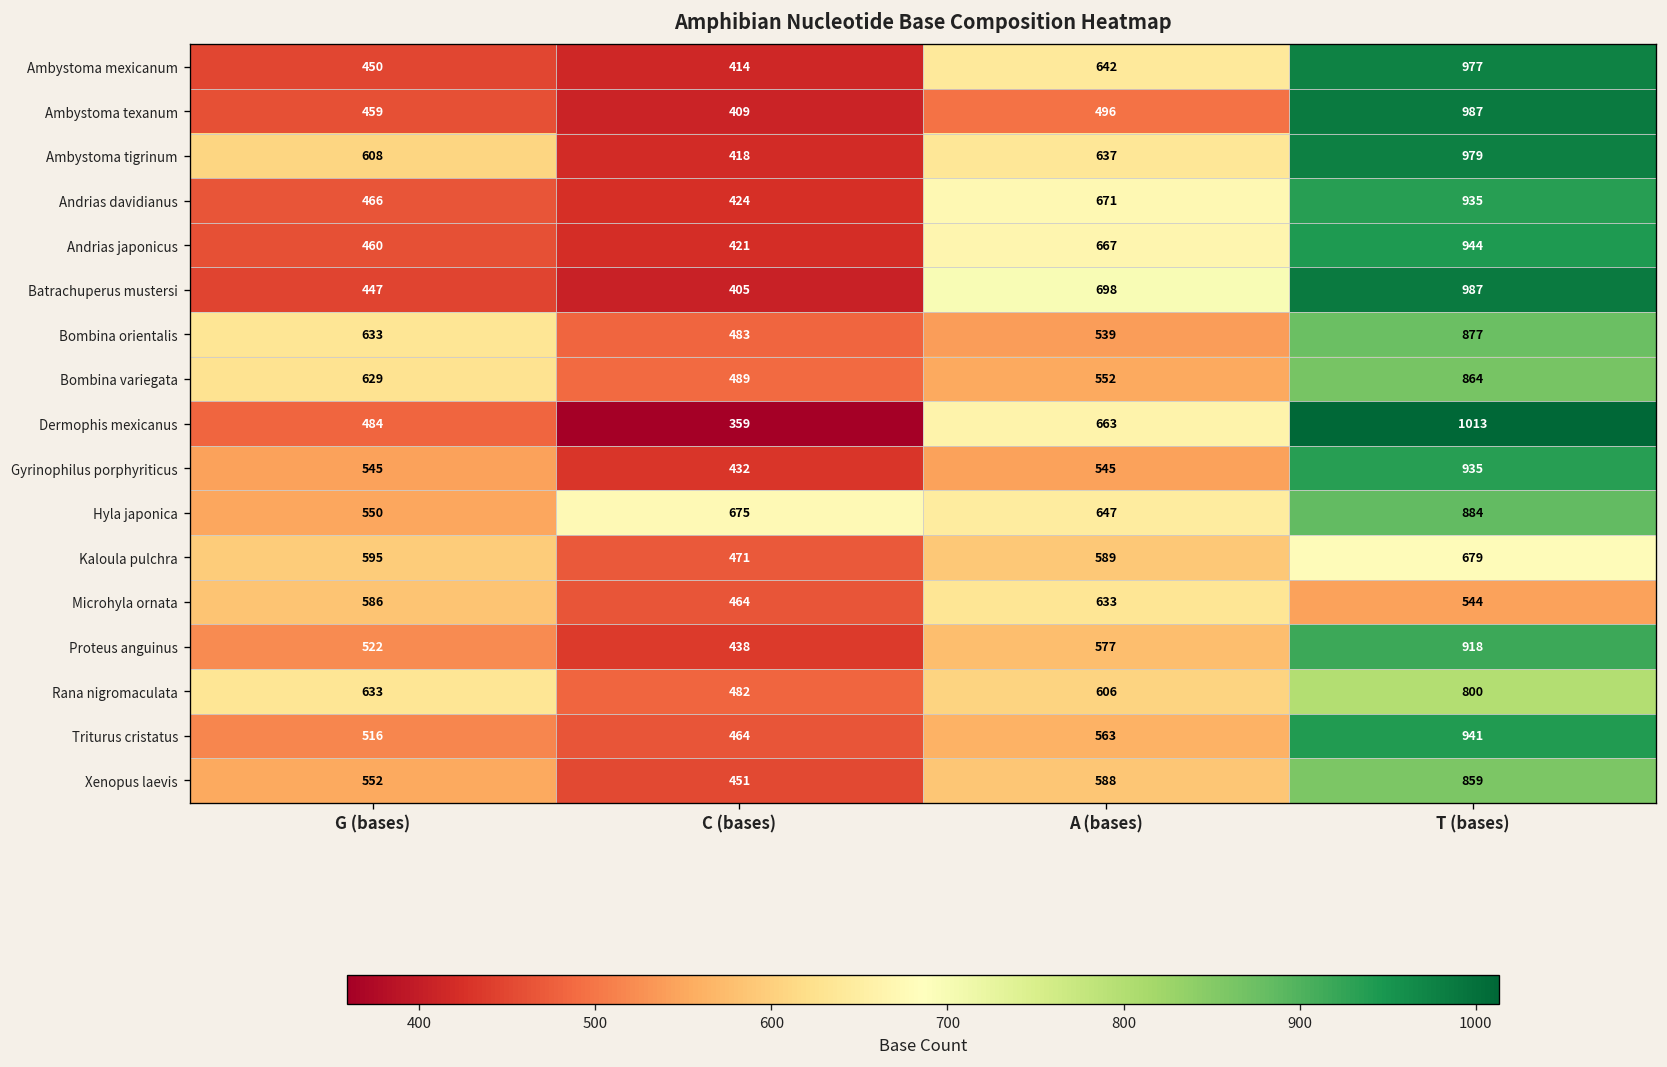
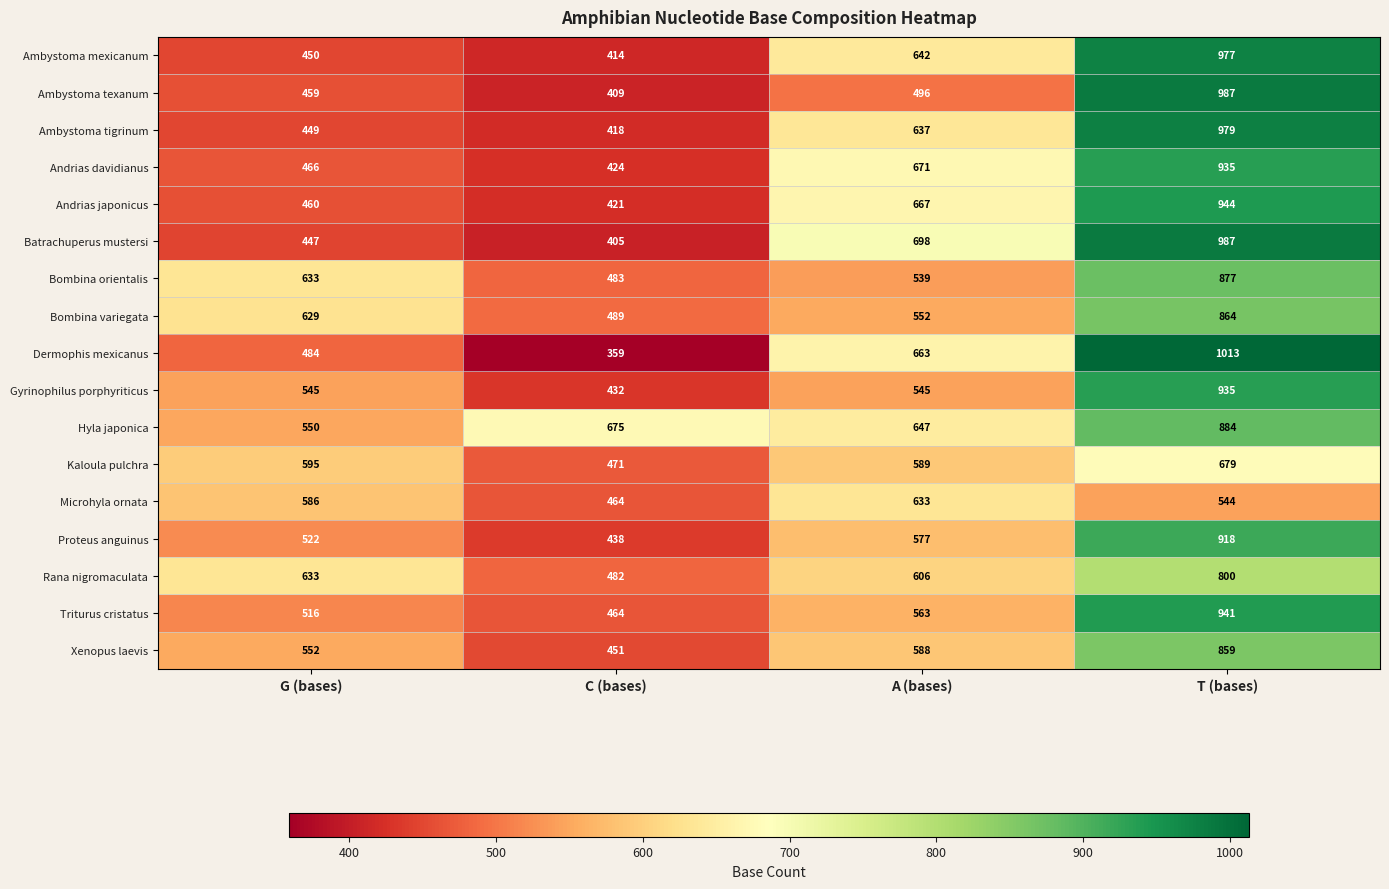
  {
    "Ambystoma mexicanum": {
      "G (bases)": 450,
      "C (bases)": 414,
      "A (bases)": 642,
      "T (bases)": 977
    },
    "Ambystoma texanum": {
      "G (bases)": 459,
      "C (bases)": 409,
      "A (bases)": 496,
      "T (bases)": 987
    },
    "Ambystoma tigrinum": {
-     "G (bases)": 608,
+     "G (bases)": 449,
      "C (bases)": 418,
      "A (bases)": 637,
      "T (bases)": 979
    },
    "Andrias davidianus": {
      "G (bases)": 466,
      "C (bases)": 424,
      "A (bases)": 671,
      "T (bases)": 935
    },
    "Andrias japonicus": {
      "G (bases)": 460,
      "C (bases)": 421,
      "A (bases)": 667,
      "T (bases)": 944
    },
    "Batrachuperus mustersi": {
      "G (bases)": 447,
      "C (bases)": 405,
      "A (bases)": 698,
      "T (bases)": 987
    },
    "Bombina orientalis": {
      "G (bases)": 633,
      "C (bases)": 483,
      "A (bases)": 539,
      "T (bases)": 877
    },
    "Bombina variegata": {
      "G (bases)": 629,
      "C (bases)": 489,
      "A (bases)": 552,
      "T (bases)": 864
    },
    "Dermophis mexicanus": {
      "G (bases)": 484,
      "C (bases)": 359,
      "A (bases)": 663,
      "T (bases)": 1013
    },
    "Gyrinophilus porphyriticus": {
      "G (bases)": 545,
      "C (bases)": 432,
      "A (bases)": 545,
      "T (bases)": 935
    },
    "Hyla japonica": {
      "G (bases)": 550,
      "C (bases)": 675,
      "A (bases)": 647,
      "T (bases)": 884
    },
    "Kaloula pulchra": {
      "G (bases)": 595,
      "C (bases)": 471,
      "A (bases)": 589,
      "T (bases)": 679
    },
    "Microhyla ornata": {
      "G (bases)": 586,
      "C (bases)": 464,
      "A (bases)": 633,
      "T (bases)": 544
    },
    "Proteus anguinus": {
      "G (bases)": 522,
      "C (bases)": 438,
      "A (bases)": 577,
      "T (bases)": 918
    },
    "Rana nigromaculata": {
      "G (bases)": 633,
      "C (bases)": 482,
      "A (bases)": 606,
      "T (bases)": 800
    },
    "Triturus cristatus": {
      "G (bases)": 516,
      "C (bases)": 464,
      "A (bases)": 563,
      "T (bases)": 941
    },
    "Xenopus laevis": {
      "G (bases)": 552,
      "C (bases)": 451,
      "A (bases)": 588,
      "T (bases)": 859
    }
  }
